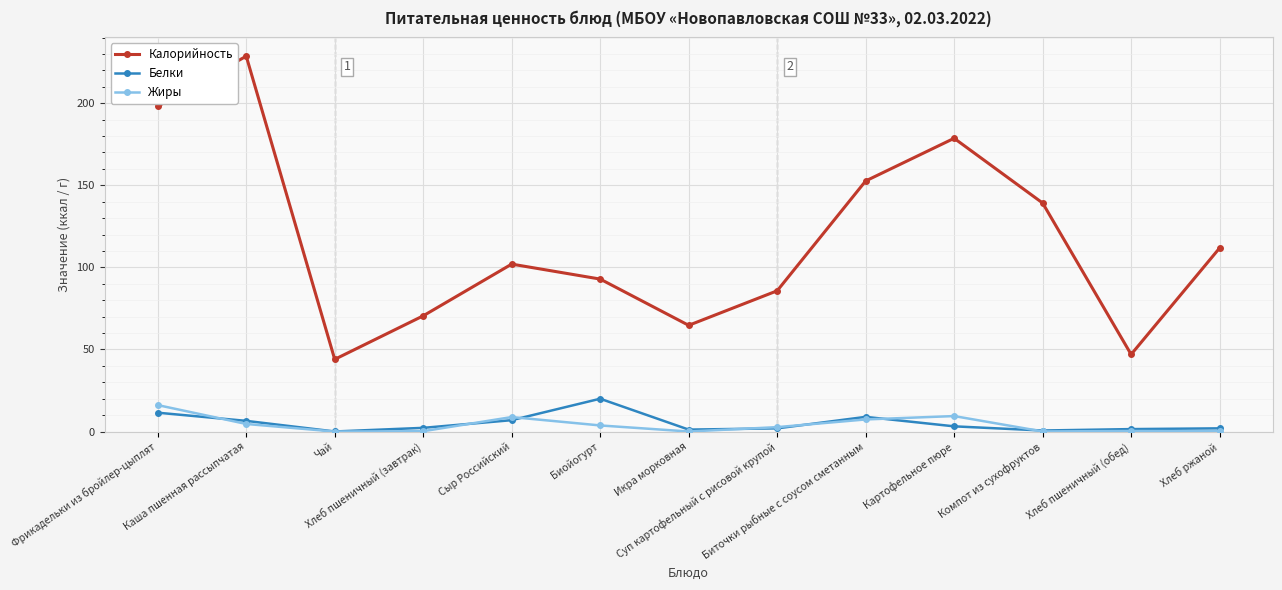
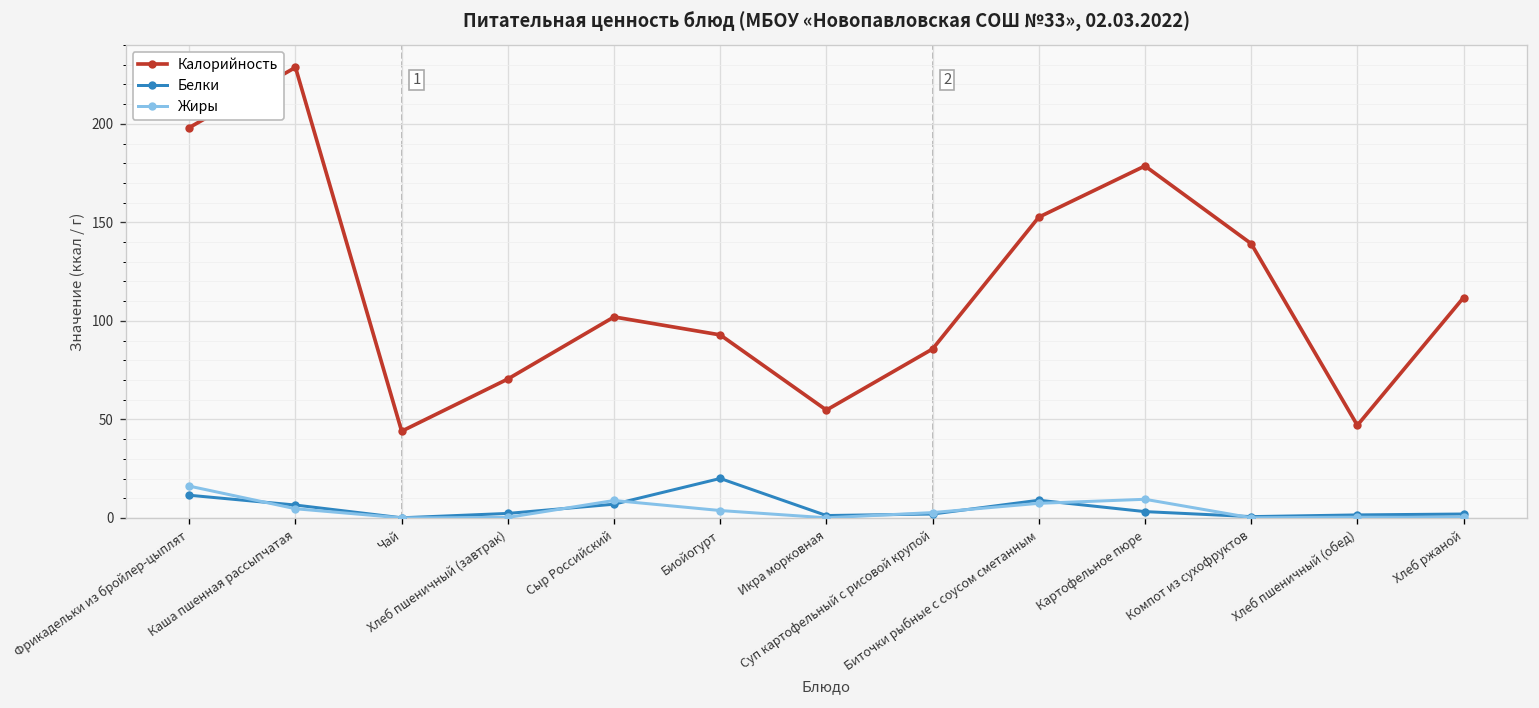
  {
    "Калорийность": {
      "Фрикадельки из бройлер-цыплят": 198,
      "Каша пшенная рассыпчатая": 229,
      "Чай": 44,
      "Хлеб пшеничный (завтрак)": 71,
      "Сыр Российский": 102,
      "Биойогурт": 93,
-     "Икра морковная": 65,
+     "Икра морковная": 55,
      "Суп картофельный с рисовой крупой": 86,
      "Биточки рыбные с соусом сметанным": 153,
      "Картофельное пюре": 179,
      "Компот из сухофруктов": 139,
      "Хлеб пшеничный (обед)": 47,
      "Хлеб ржаной": 112
    },
    "Белки": {
      "Фрикадельки из бройлер-цыплят": 12,
      "Каша пшенная рассыпчатая": 7,
      "Хлеб пшеничный (завтрак)": 2,
      "Сыр Российский": 7,
      "Биойогурт": 20,
      "Картофельное пюре": 3,
      "Хлеб ржаной": 2
    },
    "Жиры": {
      "Фрикадельки из бройлер-цыплят": 16,
      "Каша пшенная рассыпчатая": 5,
      "Хлеб пшеничный (завтрак)": 0,
      "Сыр Российский": 9,
      "Биойогурт": 4,
      "Картофельное пюре": 9,
      "Хлеб ржаной": 0
    }
  }
